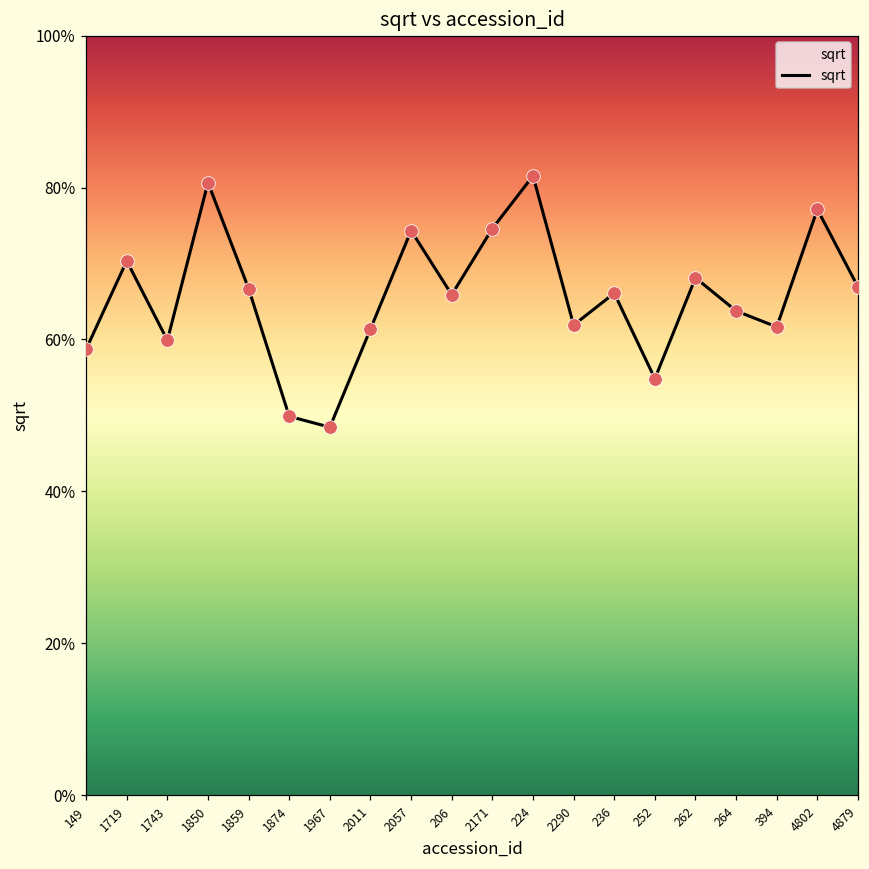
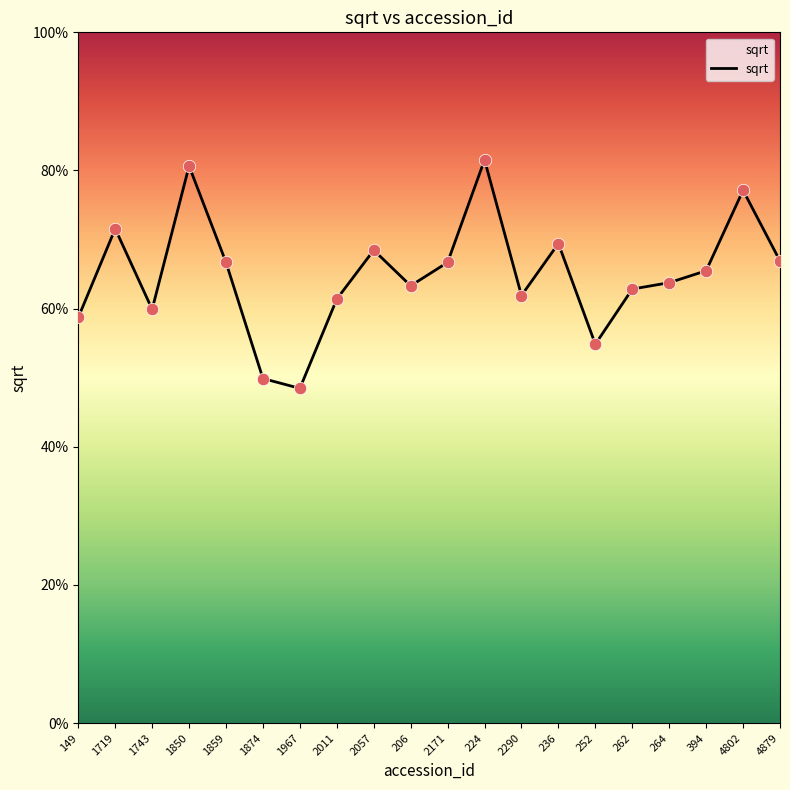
  {
    "149": "59%",
-   "1719": "70%",
+   "1719": "72%",
    "1743": "60%",
    "1850": "81%",
    "1859": "67%",
    "1874": "50%",
    "1967": "48%",
    "2011": "61%",
-   "2057": "74%",
-   "206": "66%",
-   "2171": "75%",
+   "2057": "68%",
+   "206": "63%",
+   "2171": "67%",
    "224": "82%",
    "2290": "62%",
-   "236": "66%",
+   "236": "69%",
    "252": "55%",
-   "262": "68%",
+   "262": "63%",
    "264": "64%",
-   "394": "62%",
+   "394": "65%",
    "4802": "77%",
    "4879": "67%"
  }
